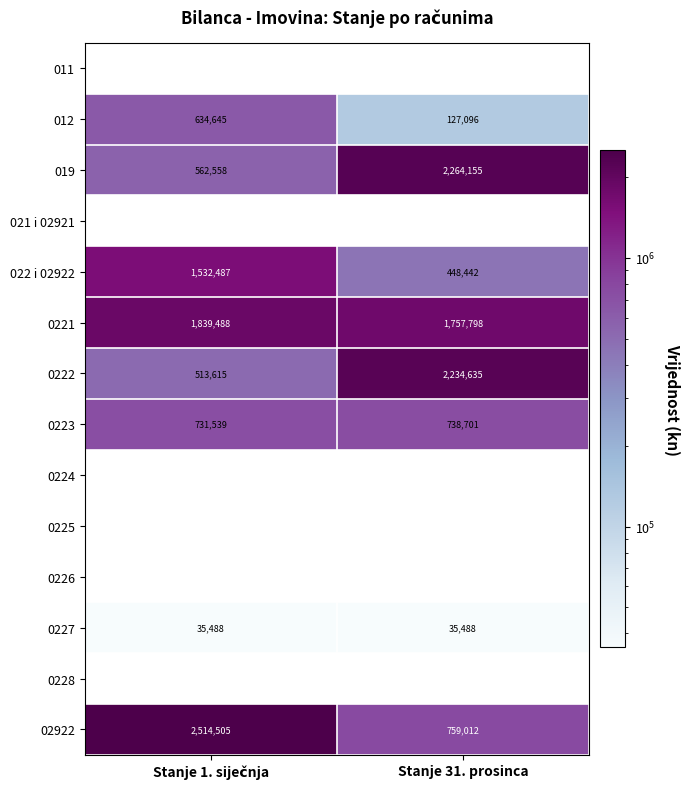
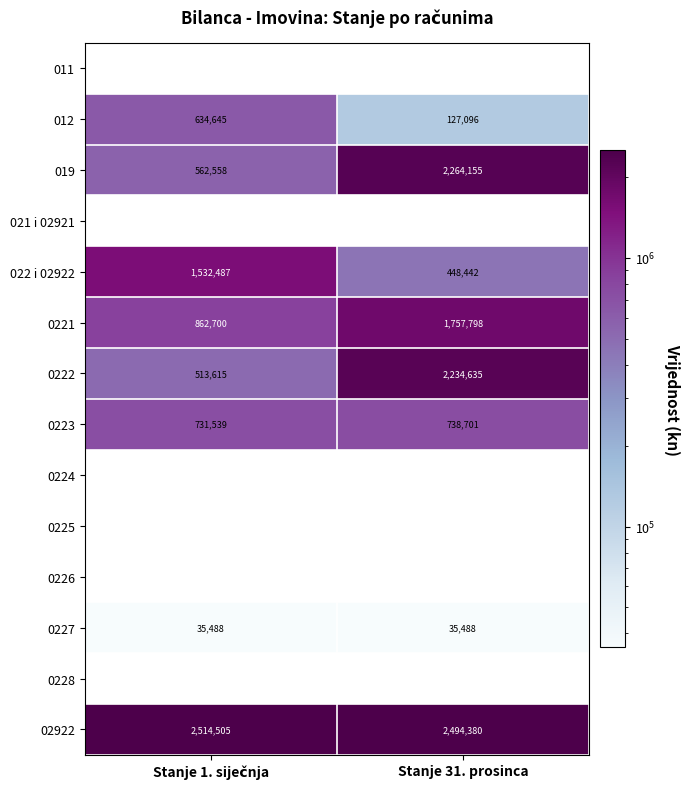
  {
    "012": {
      "Stanje 1. siječnja": "634,645",
      "Stanje 31. prosinca": "127,096"
    },
    "019": {
      "Stanje 1. siječnja": "562,558",
      "Stanje 31. prosinca": "2,264,155"
    },
    "022 i 02922": {
      "Stanje 1. siječnja": "1,532,487",
      "Stanje 31. prosinca": "448,442"
    },
    "0221": {
-     "Stanje 1. siječnja": "1,839,488",
+     "Stanje 1. siječnja": "862,700",
      "Stanje 31. prosinca": "1,757,798"
    },
    "0222": {
      "Stanje 1. siječnja": "513,615",
      "Stanje 31. prosinca": "2,234,635"
    },
    "0223": {
      "Stanje 1. siječnja": "731,539",
      "Stanje 31. prosinca": "738,701"
    },
    "0227": {
      "Stanje 1. siječnja": "35,488",
      "Stanje 31. prosinca": "35,488"
    },
    "02922": {
      "Stanje 1. siječnja": "2,514,505",
-     "Stanje 31. prosinca": "759,012"
+     "Stanje 31. prosinca": "2,494,380"
    }
  }
